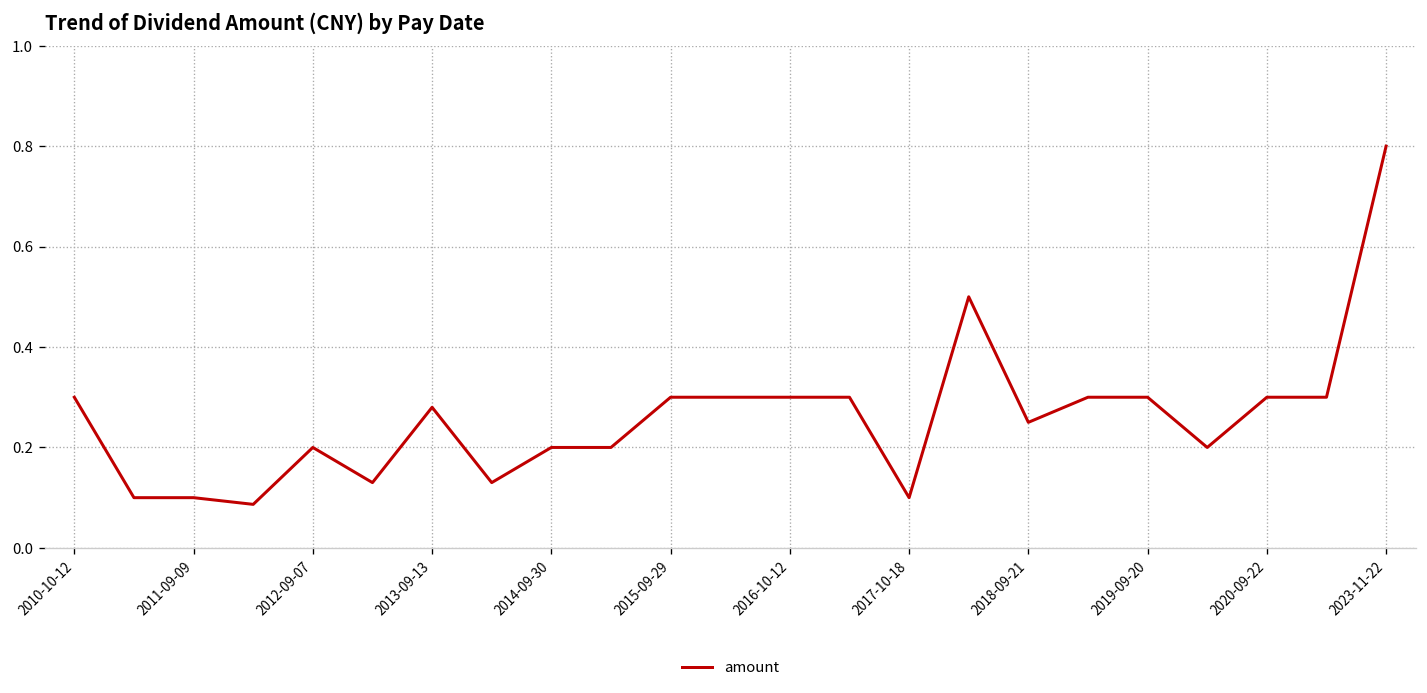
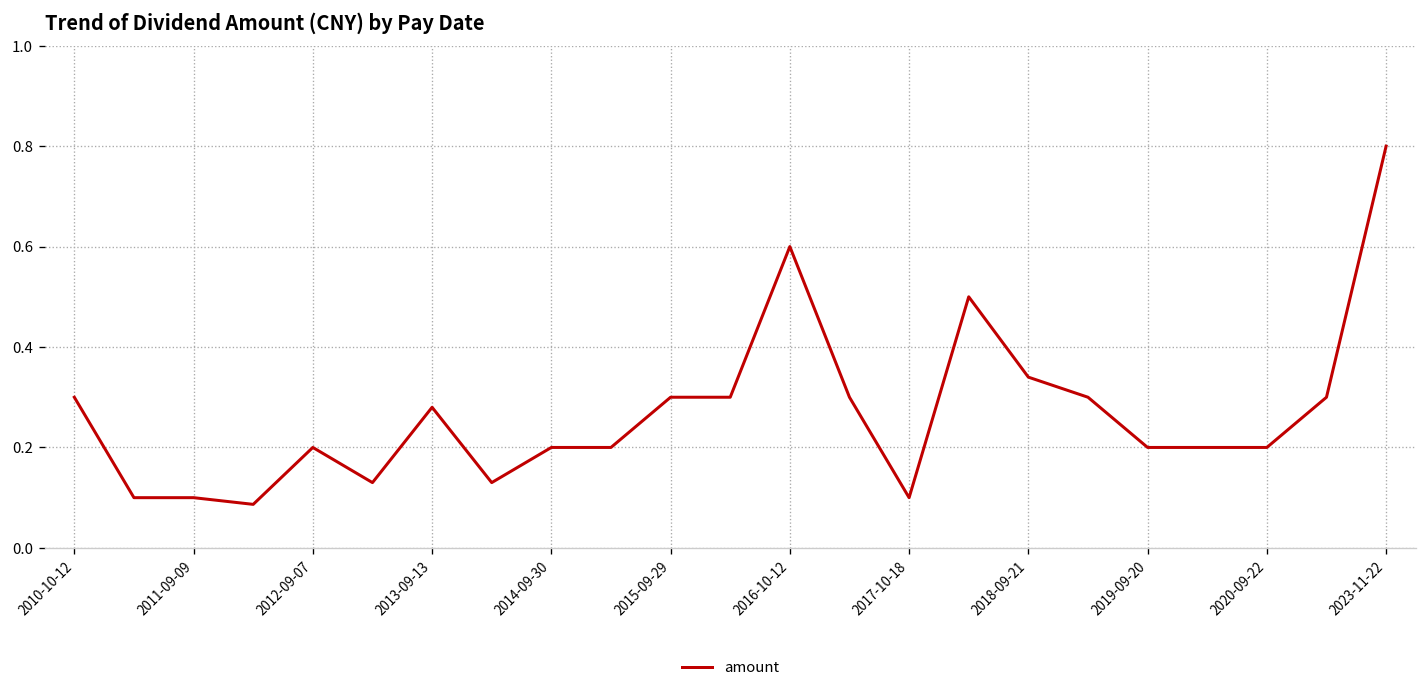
  {
    "2010-10-12": 0.30,
    "2011-09-09": 0.10,
    "2012-09-07": 0.20,
    "2013-09-13": 0.28,
    "2014-09-30": 0.20,
    "2015-09-29": 0.30,
-   "2016-10-12": 0.3,
+   "2016-10-12": 0.6,
    "2017-10-18": 0.10,
-   "2018-09-21": 0.25,
-   "2019-09-20": 0.3,
-   "2020-09-22": 0.3,
+   "2018-09-21": 0.34,
+   "2019-09-20": 0.2,
+   "2020-09-22": 0.2,
    "2023-11-22": 0.80
  }
